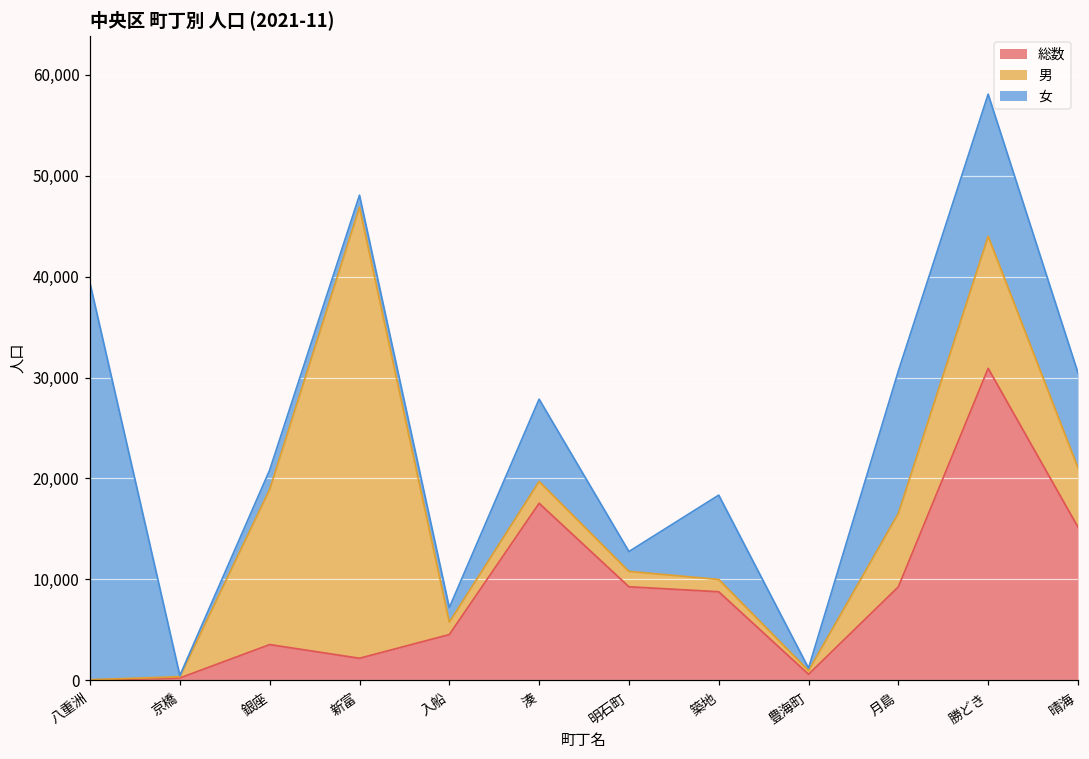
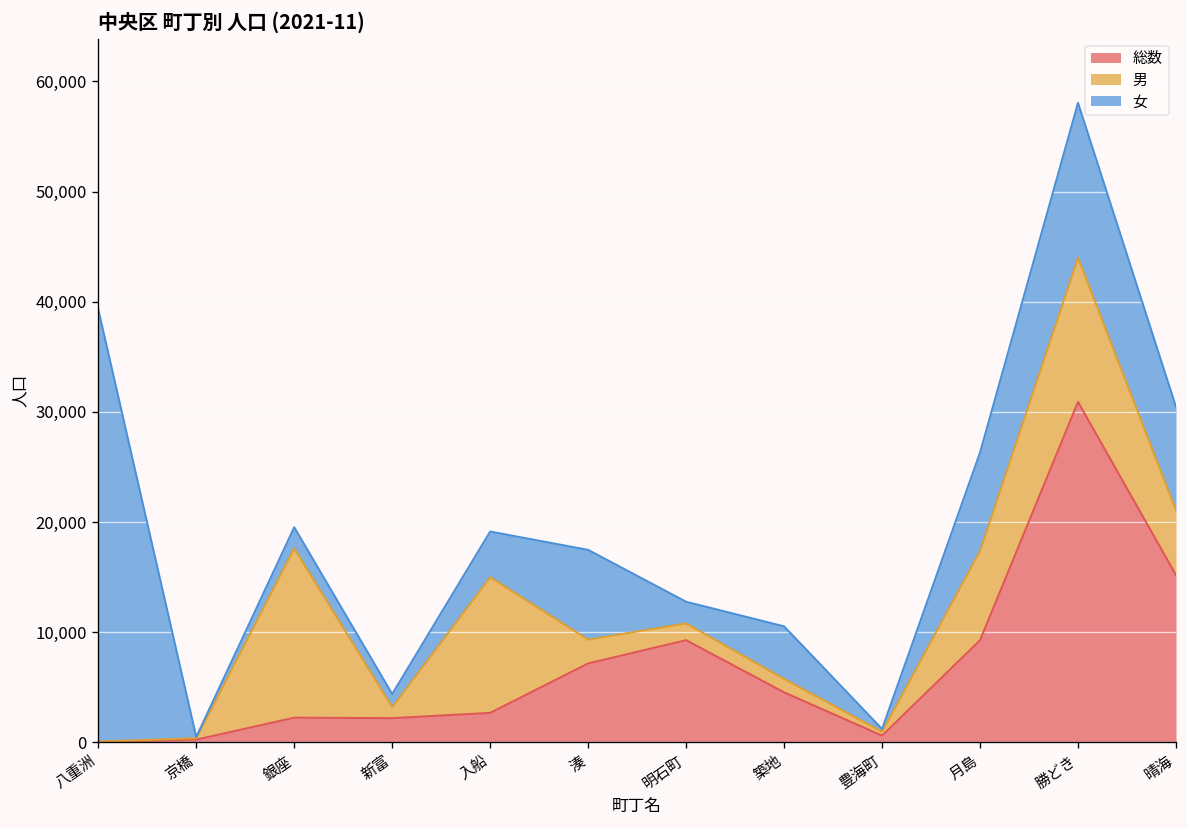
  {
    "総数": {
-     "銀座": "4,000",
+     "銀座": "2,000",
      "新富": "2,000",
-     "入船": "5,000",
-     "湊": "18,000",
+     "入船": "3,000",
+     "湊": "7,000",
      "明石町": "9,000",
-     "築地": "9,000",
+     "築地": "5,000",
      "豊海町": "1,000",
      "月島": "9,000",
      "勝どき": "31,000",
      "晴海": "15,000"
    },
    "男": {
      "銀座": "15,000",
-     "新富": "45,000",
-     "入船": "1,000",
+     "新富": "1,000",
+     "入船": "12,000",
      "湊": "2,000",
      "明石町": "2,000",
      "築地": "1,000",
-     "月島": "7,000",
+     "月島": "8,000",
      "勝どき": "13,000",
      "晴海": "6,000"
    },
    "女": {
      "八重洲": "39,000",
      "銀座": "2,000",
      "新富": "1,000",
-     "入船": "1,000",
+     "入船": "4,000",
      "湊": "8,000",
      "明石町": "2,000",
-     "築地": "8,000",
-     "月島": "14,000",
+     "築地": "5,000",
+     "月島": "9,000",
      "勝どき": "14,000",
      "晴海": "9,000"
    }
  }
